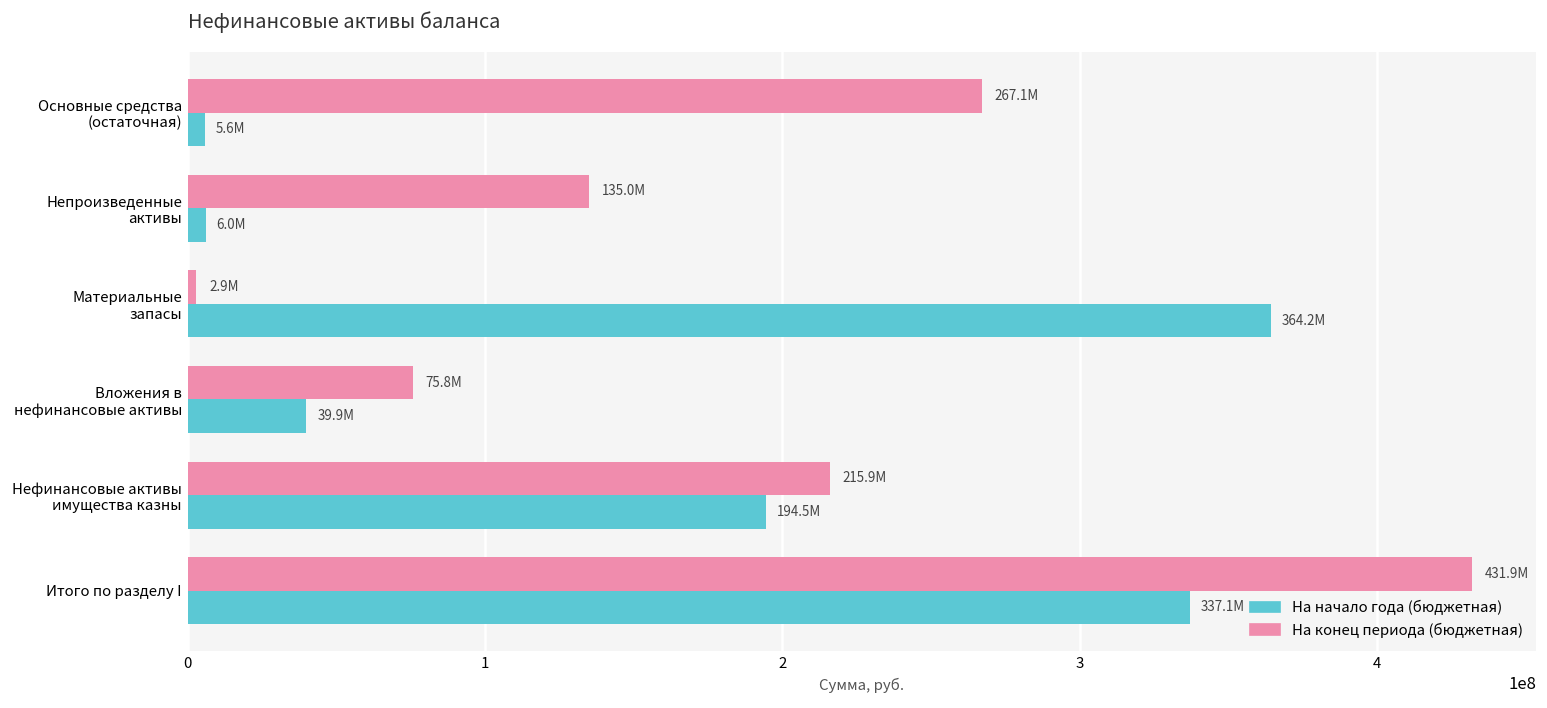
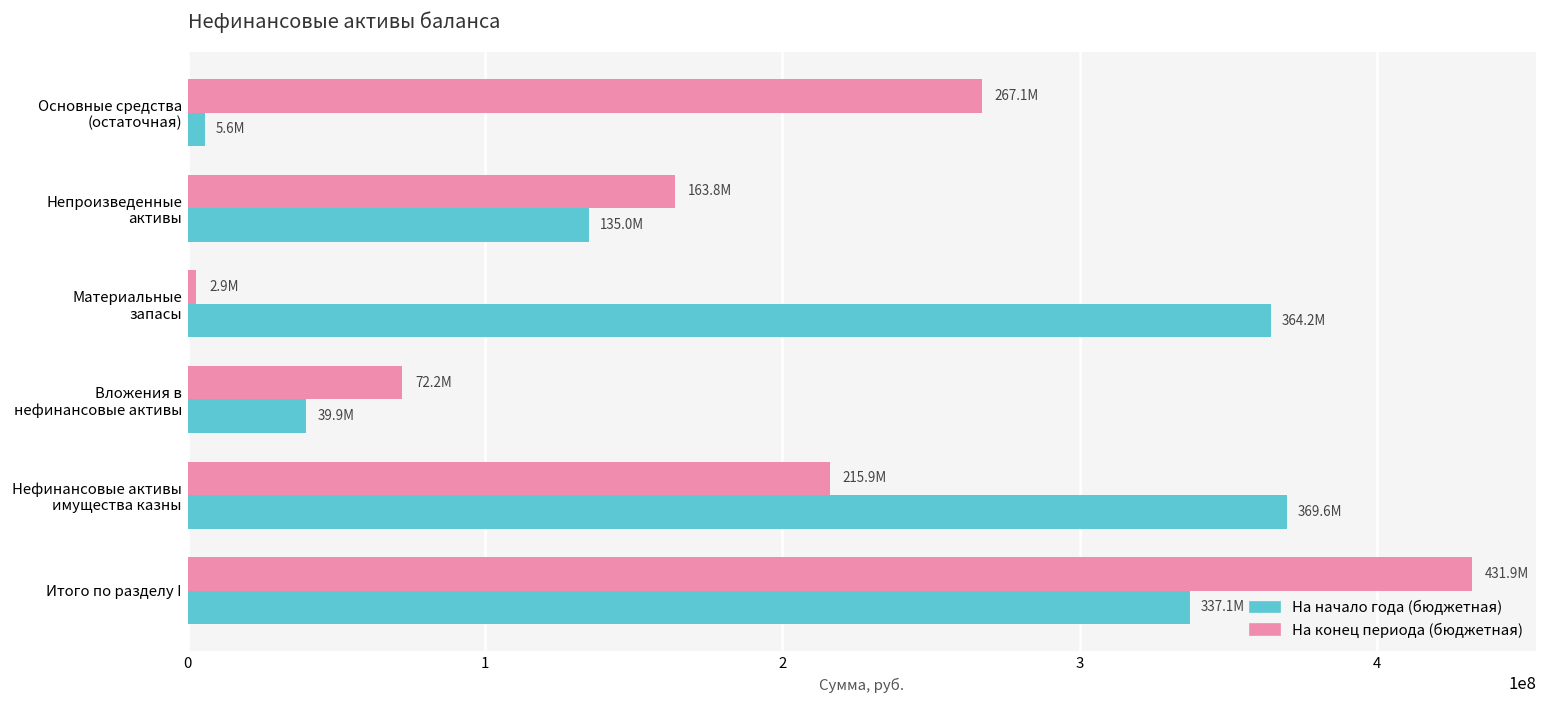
  {
    "На начало года (бюджетная)": {
      "Основные средства (остаточная)": "5.6M",
-     "Непроизведенные активы": "6.0M",
+     "Непроизведенные активы": "135.0M",
      "Материальные запасы": "364.2M",
      "Вложения в нефинансовые активы": "39.9M",
-     "Нефинансовые активы имущества казны": "194.5M",
+     "Нефинансовые активы имущества казны": "369.6M",
      "Итого по разделу I": "337.1M"
    },
    "На конец периода (бюджетная)": {
      "Основные средства (остаточная)": "267.1M",
-     "Непроизведенные активы": "135.0M",
+     "Непроизведенные активы": "163.8M",
      "Материальные запасы": "2.9M",
-     "Вложения в нефинансовые активы": "75.8M",
+     "Вложения в нефинансовые активы": "72.2M",
      "Нефинансовые активы имущества казны": "215.9M",
      "Итого по разделу I": "431.9M"
    }
  }
